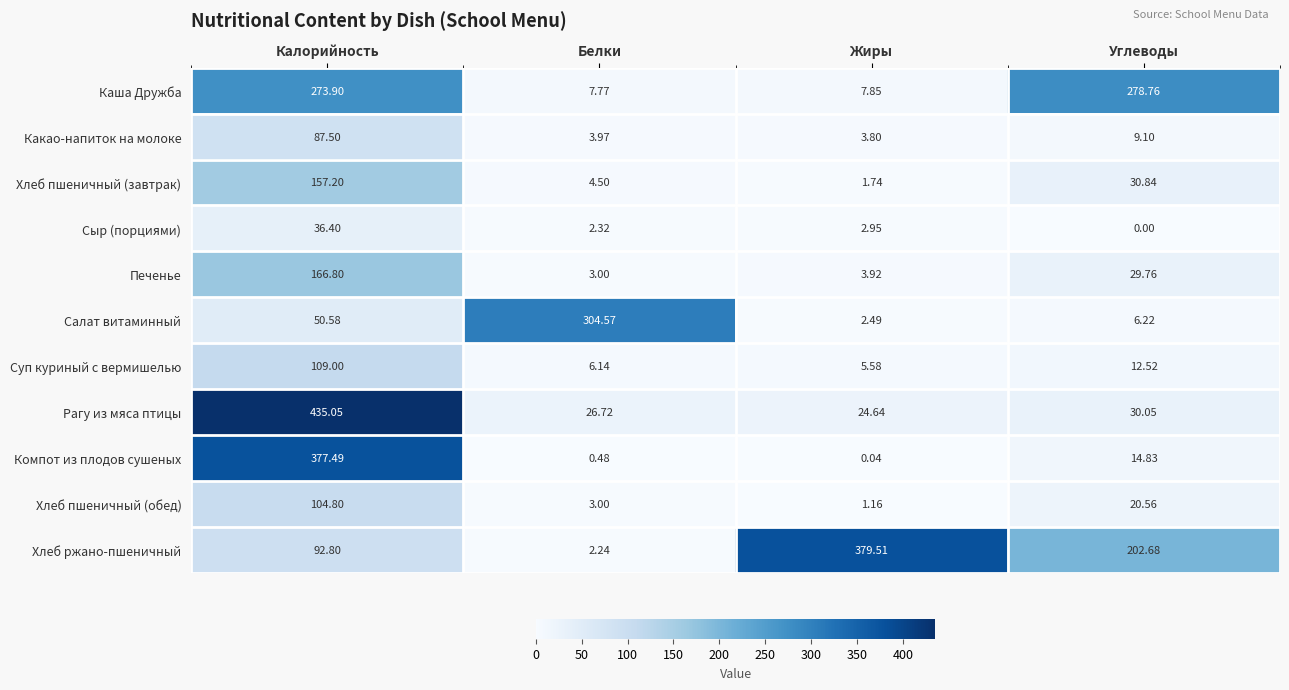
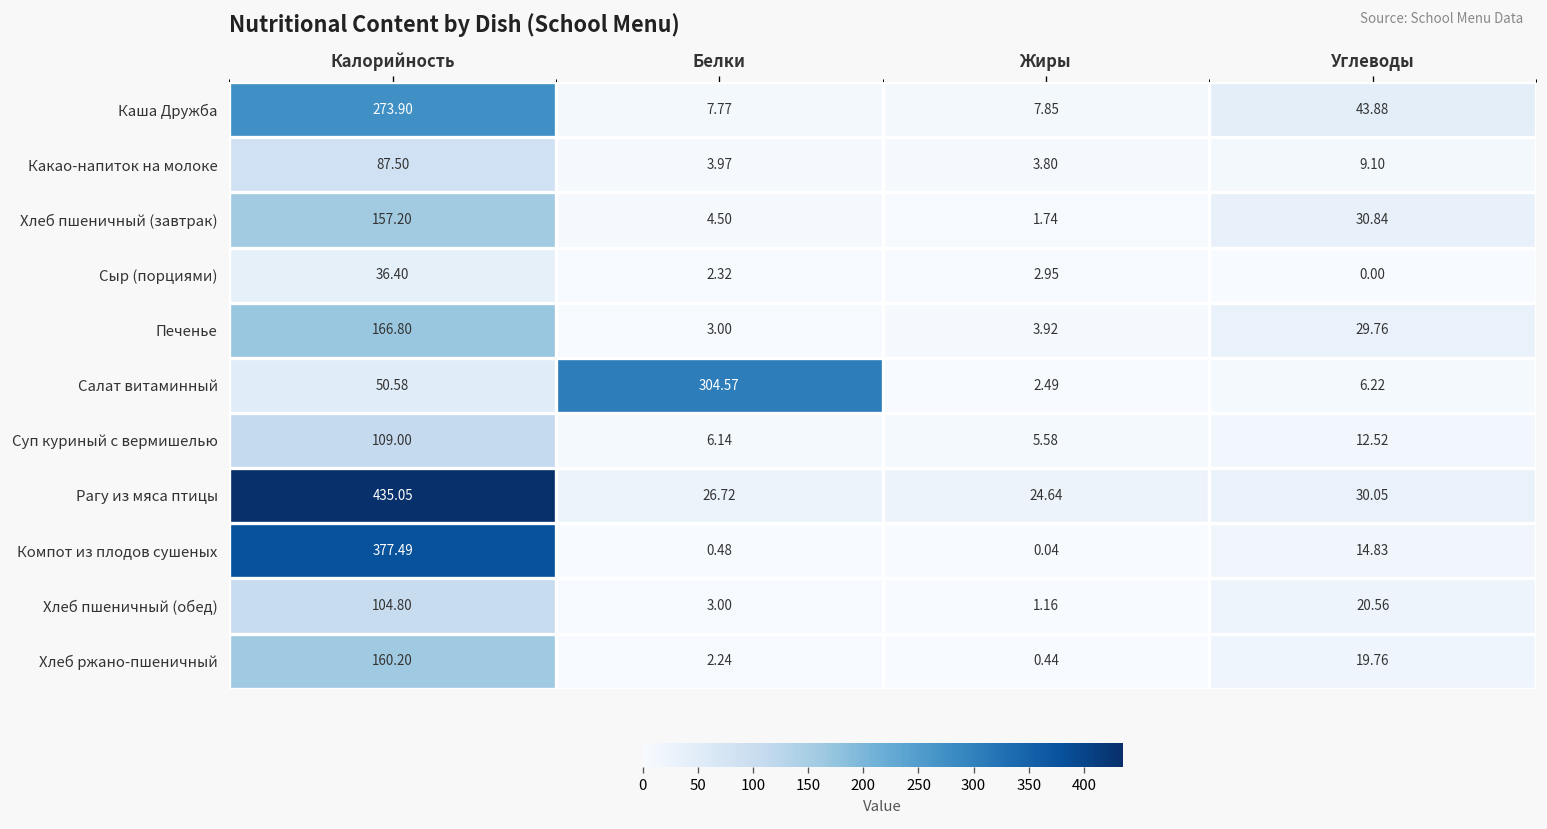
  {
    "Каша Дружба": {
      "Калорийность": 273.90,
      "Белки": 7.77,
      "Жиры": 7.85,
-     "Углеводы": 278.76
+     "Углеводы": 43.88
    },
    "Какао-напиток на молоке": {
      "Калорийность": 87.50,
      "Белки": 3.97,
      "Жиры": 3.80,
      "Углеводы": 9.10
    },
    "Хлеб пшеничный (завтрак)": {
      "Калорийность": 157.20,
      "Белки": 4.50,
      "Жиры": 1.74,
      "Углеводы": 30.84
    },
    "Сыр (порциями)": {
      "Калорийность": 36.40,
      "Белки": 2.32,
      "Жиры": 2.95,
      "Углеводы": 0.00
    },
    "Печенье": {
      "Калорийность": 166.80,
      "Белки": 3.00,
      "Жиры": 3.92,
      "Углеводы": 29.76
    },
    "Салат витаминный": {
      "Калорийность": 50.58,
      "Белки": 304.57,
      "Жиры": 2.49,
      "Углеводы": 6.22
    },
    "Суп куриный с вермишелью": {
      "Калорийность": 109.00,
      "Белки": 6.14,
      "Жиры": 5.58,
      "Углеводы": 12.52
    },
    "Рагу из мяса птицы": {
      "Калорийность": 435.05,
      "Белки": 26.72,
      "Жиры": 24.64,
      "Углеводы": 30.05
    },
    "Компот из плодов сушеных": {
      "Калорийность": 377.49,
      "Белки": 0.48,
      "Жиры": 0.04,
      "Углеводы": 14.83
    },
    "Хлеб пшеничный (обед)": {
      "Калорийность": 104.80,
      "Белки": 3.00,
      "Жиры": 1.16,
      "Углеводы": 20.56
    },
    "Хлеб ржано-пшеничный": {
-     "Калорийность": 92.80,
+     "Калорийность": 160.20,
      "Белки": 2.24,
-     "Жиры": 379.51,
-     "Углеводы": 202.68
+     "Жиры": 0.44,
+     "Углеводы": 19.76
    }
  }
